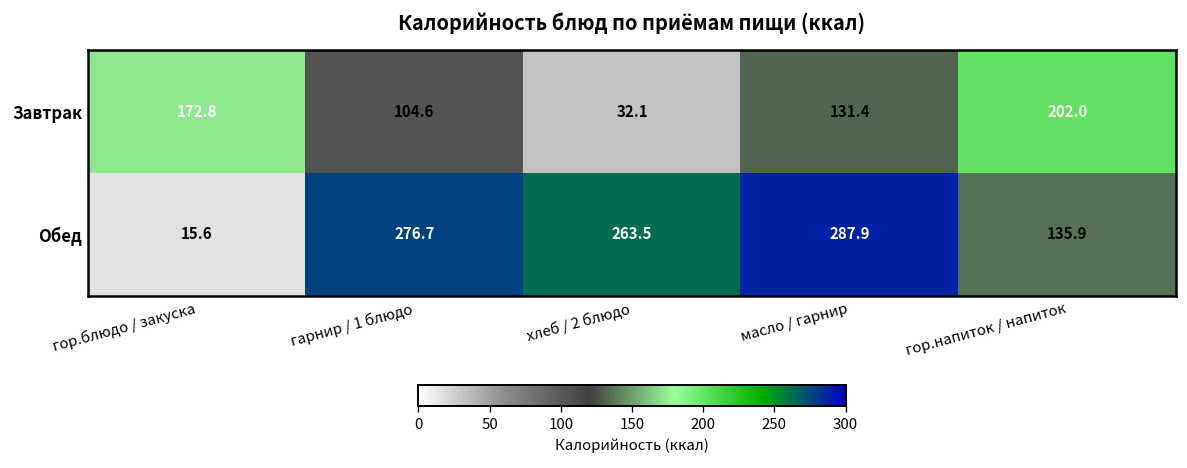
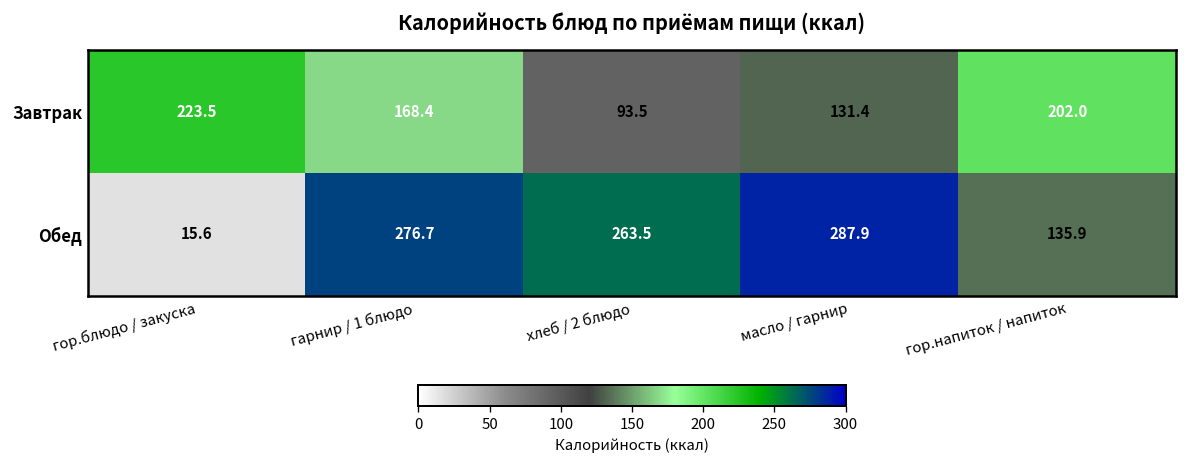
  {
    "Завтрак": {
-     "гор.блюдо / закуска": 172.8,
-     "гарнир / 1 блюдо": 104.6,
-     "хлеб / 2 блюдо": 32.1,
+     "гор.блюдо / закуска": 223.5,
+     "гарнир / 1 блюдо": 168.4,
+     "хлеб / 2 блюдо": 93.5,
      "масло / гарнир": 131.4,
      "гор.напиток / напиток": 202.0
    },
    "Обед": {
      "гор.блюдо / закуска": 15.6,
      "гарнир / 1 блюдо": 276.7,
      "хлеб / 2 блюдо": 263.5,
      "масло / гарнир": 287.9,
      "гор.напиток / напиток": 135.9
    }
  }
